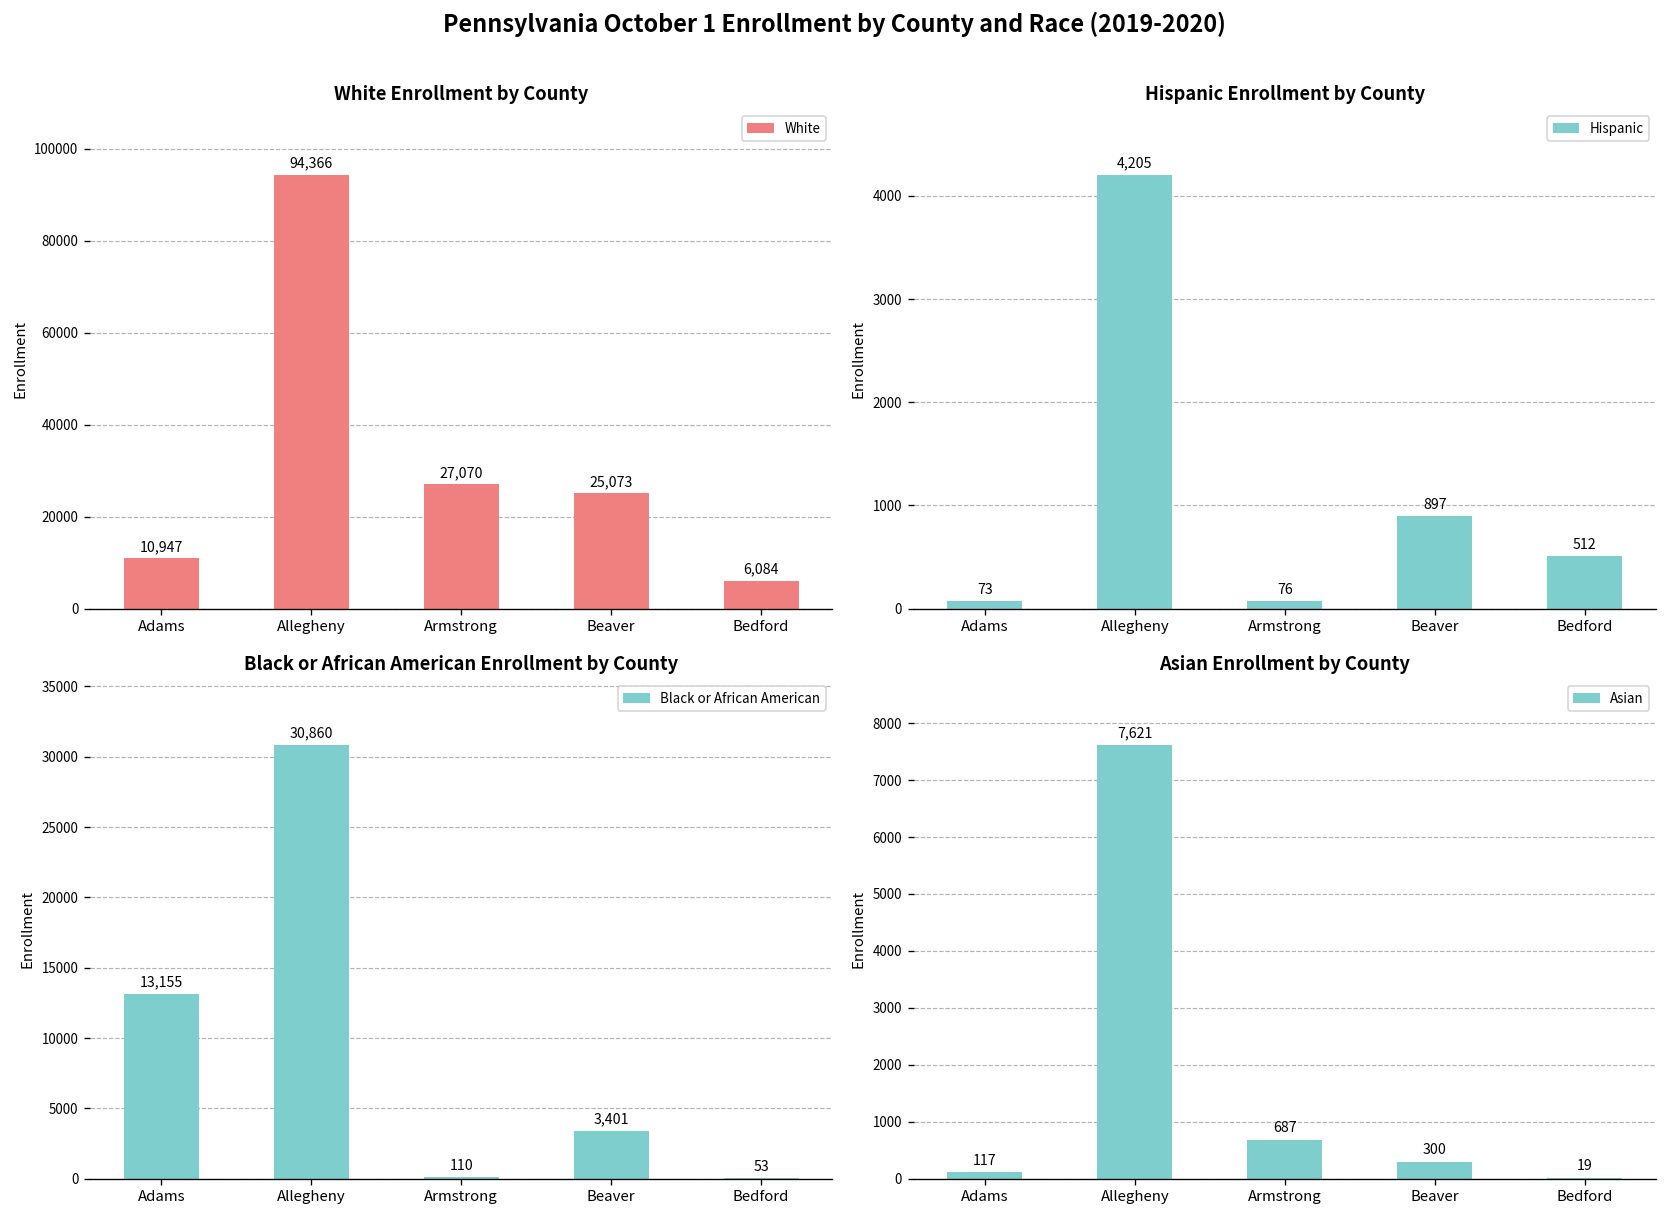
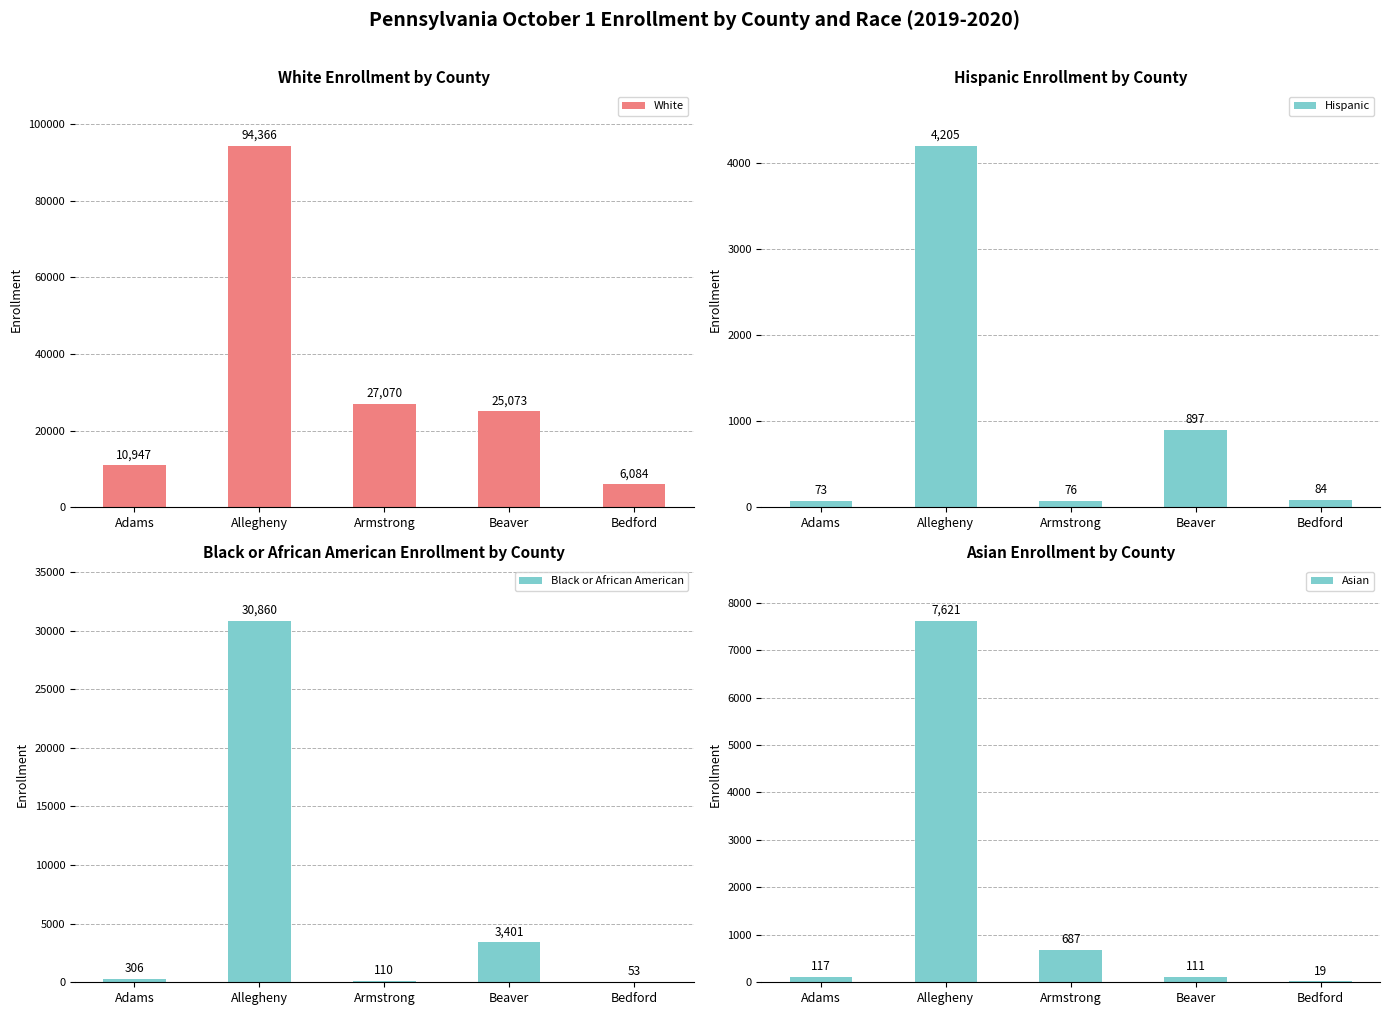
  {
    "White Enrollment by County": {
      "Adams": "10,947",
      "Allegheny": "94,366",
      "Armstrong": "27,070",
      "Beaver": "25,073",
      "Bedford": "6,084"
    },
    "Hispanic Enrollment by County": {
      "Adams": "73",
      "Allegheny": "4,205",
      "Armstrong": "76",
      "Beaver": "897",
-     "Bedford": "512"
+     "Bedford": "84"
    },
    "Black or African American Enrollment by County": {
-     "Adams": "13,155",
+     "Adams": "306",
      "Allegheny": "30,860",
      "Armstrong": "110",
      "Beaver": "3,401",
      "Bedford": "53"
    },
    "Asian Enrollment by County": {
      "Adams": "117",
      "Allegheny": "7,621",
      "Armstrong": "687",
-     "Beaver": "300",
+     "Beaver": "111",
      "Bedford": "19"
    }
  }
